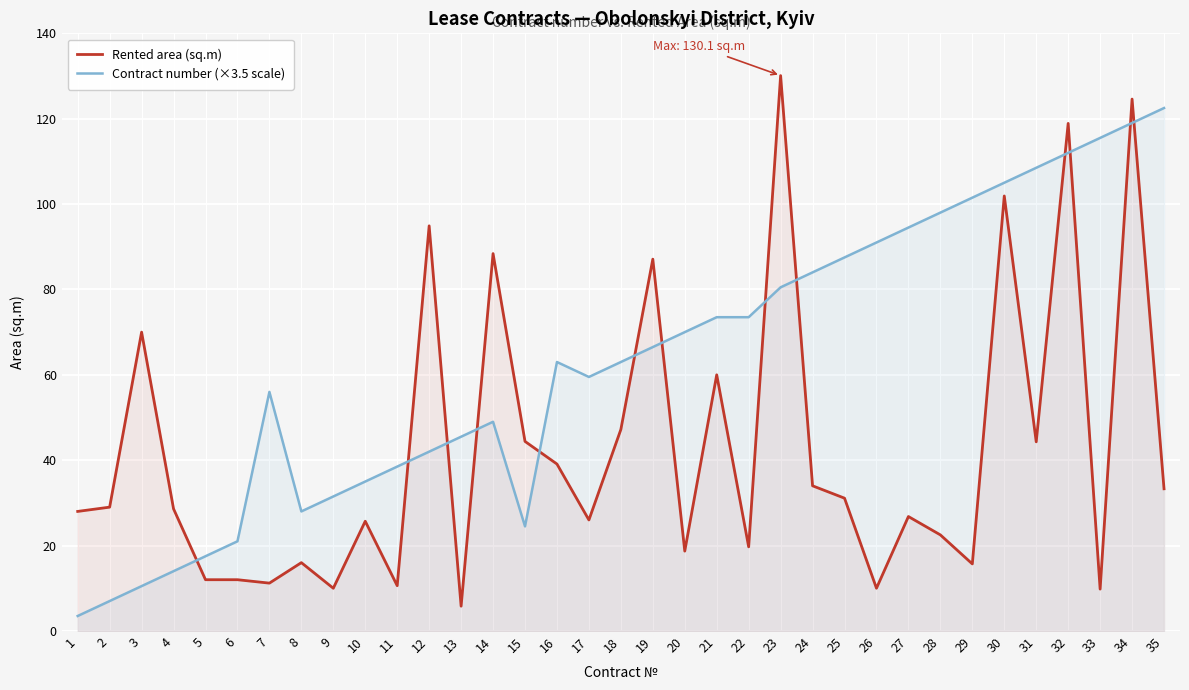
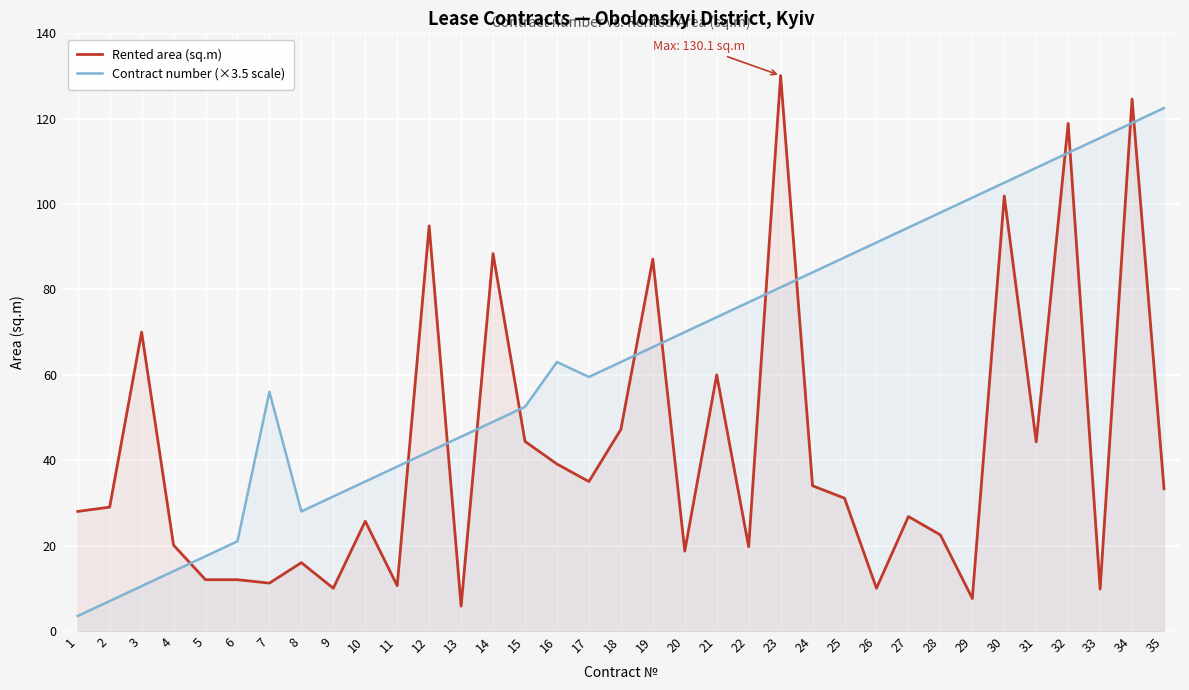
  {
    "Rented area (sq.m)": {
      "1": 28,
      "2": 29,
      "3": 70,
-     "4": 29,
+     "4": 20,
      "5": 12,
      "6": 12,
      "7": 11,
      "8": 16,
      "9": 10,
      "10": 26,
      "11": 11,
      "12": 95,
      "13": 6,
      "14": 88,
      "15": 44,
      "16": 39,
-     "17": 26,
+     "17": 35,
      "18": 47,
      "19": 87,
      "20": 19,
      "21": 60,
      "22": 20,
      "24": 34,
      "25": 31,
      "26": 10,
      "27": 27,
      "28": 23,
-     "29": 16,
+     "29": 8,
      "30": 102,
      "31": 44,
      "32": 119,
      "33": 10,
      "34": 125,
      "35": 33
    },
    "Contract number (×3.5 scale)": {
      "1": 4,
      "2": 7,
      "3": 11,
      "4": 14,
      "5": 18,
      "6": 21,
      "7": 56,
      "8": 28,
      "9": 32,
      "10": 35,
      "11": 39,
      "12": 42,
      "13": 46,
      "14": 49,
-     "15": 25,
+     "15": 53,
      "16": 63,
      "17": 60,
      "18": 63,
      "19": 67,
      "20": 70,
      "21": 74,
-     "22": 74,
+     "22": 77,
      "23": 81,
      "24": 84,
      "25": 88,
      "26": 91,
      "27": 95,
      "28": 98,
      "29": 102,
      "30": 105,
      "31": 109,
      "32": 112,
      "33": 116,
      "34": 119,
      "35": 123
    }
  }
